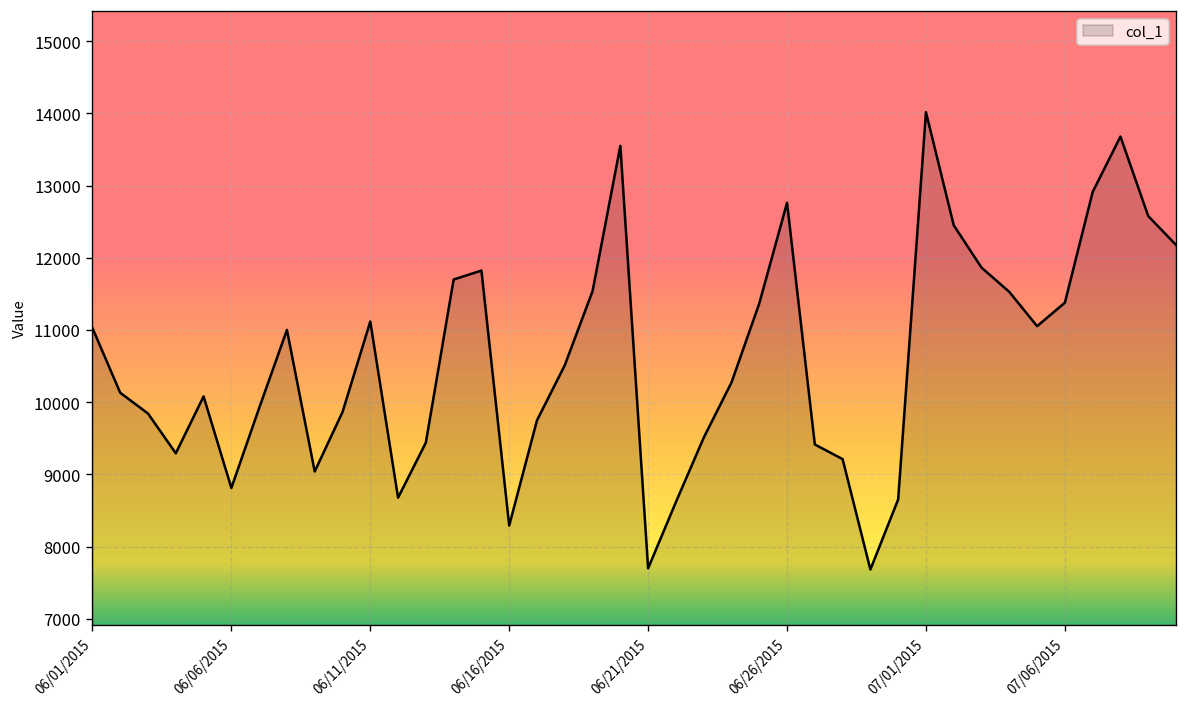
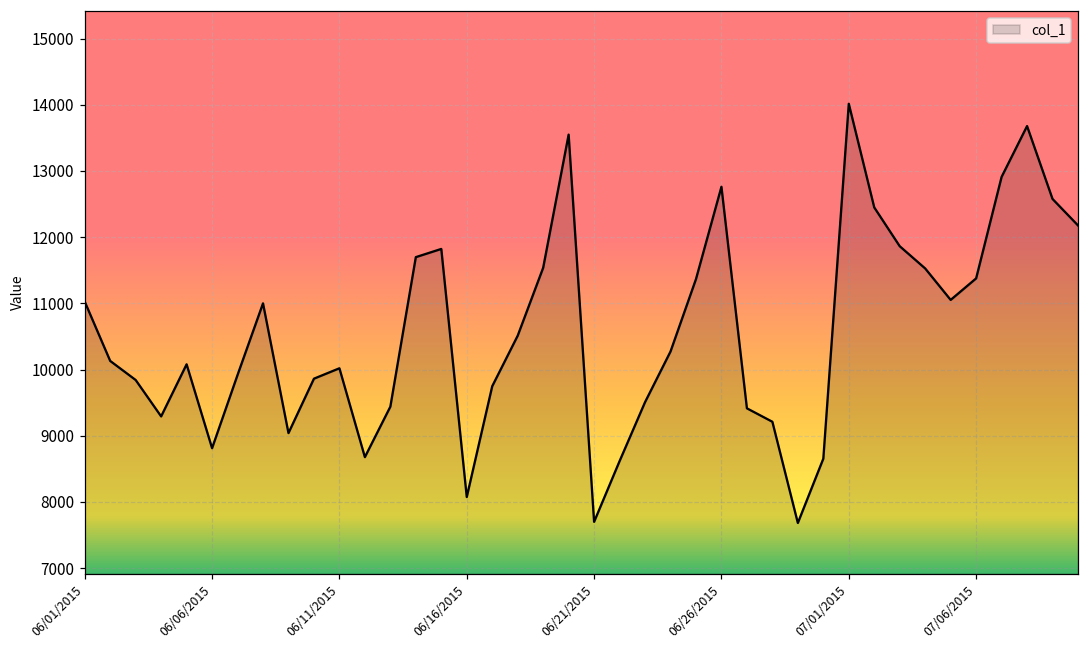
  {
    "06/01/2015": 11000,
    "06/06/2015": 8800,
-   "06/11/2015": 11100,
-   "06/16/2015": 8300,
+   "06/11/2015": 10000,
+   "06/16/2015": 8100,
    "06/21/2015": 7700,
    "06/26/2015": 12800,
    "07/01/2015": 14000,
    "07/06/2015": 11400
  }
